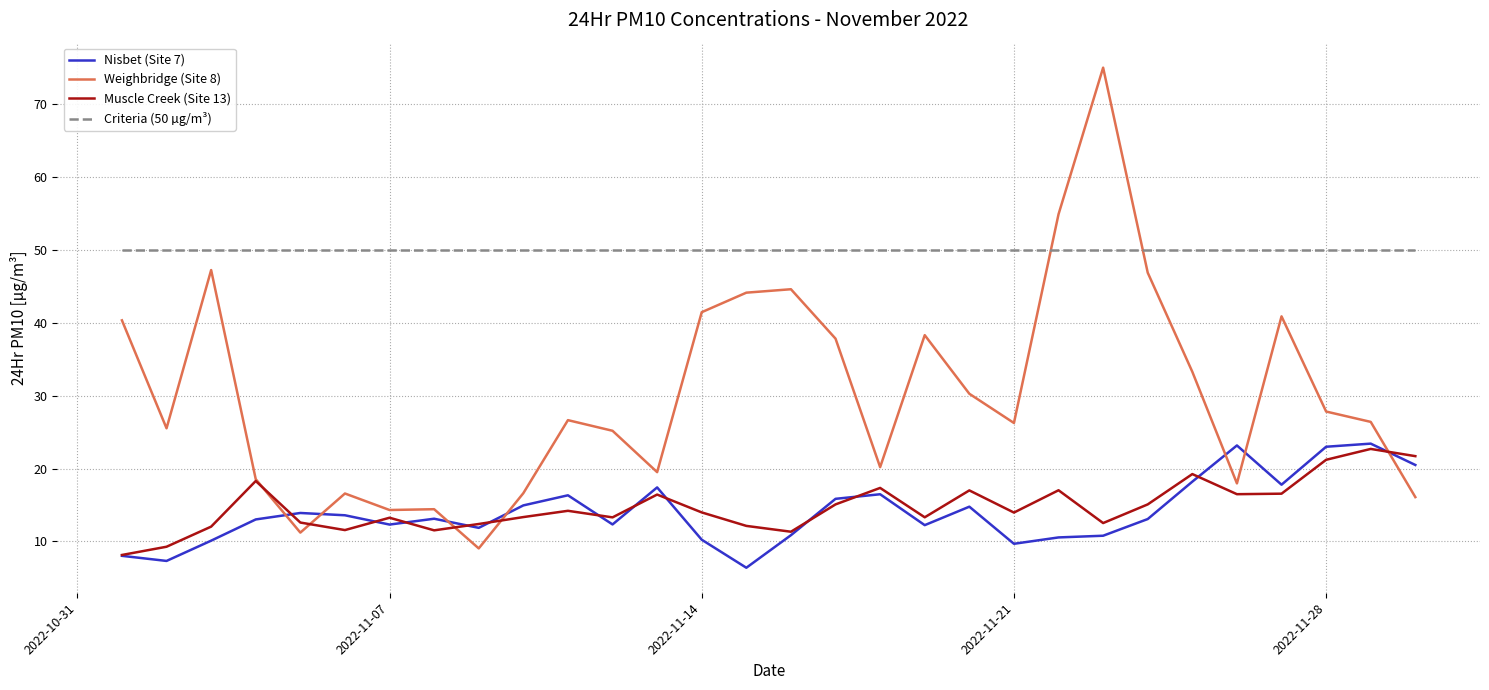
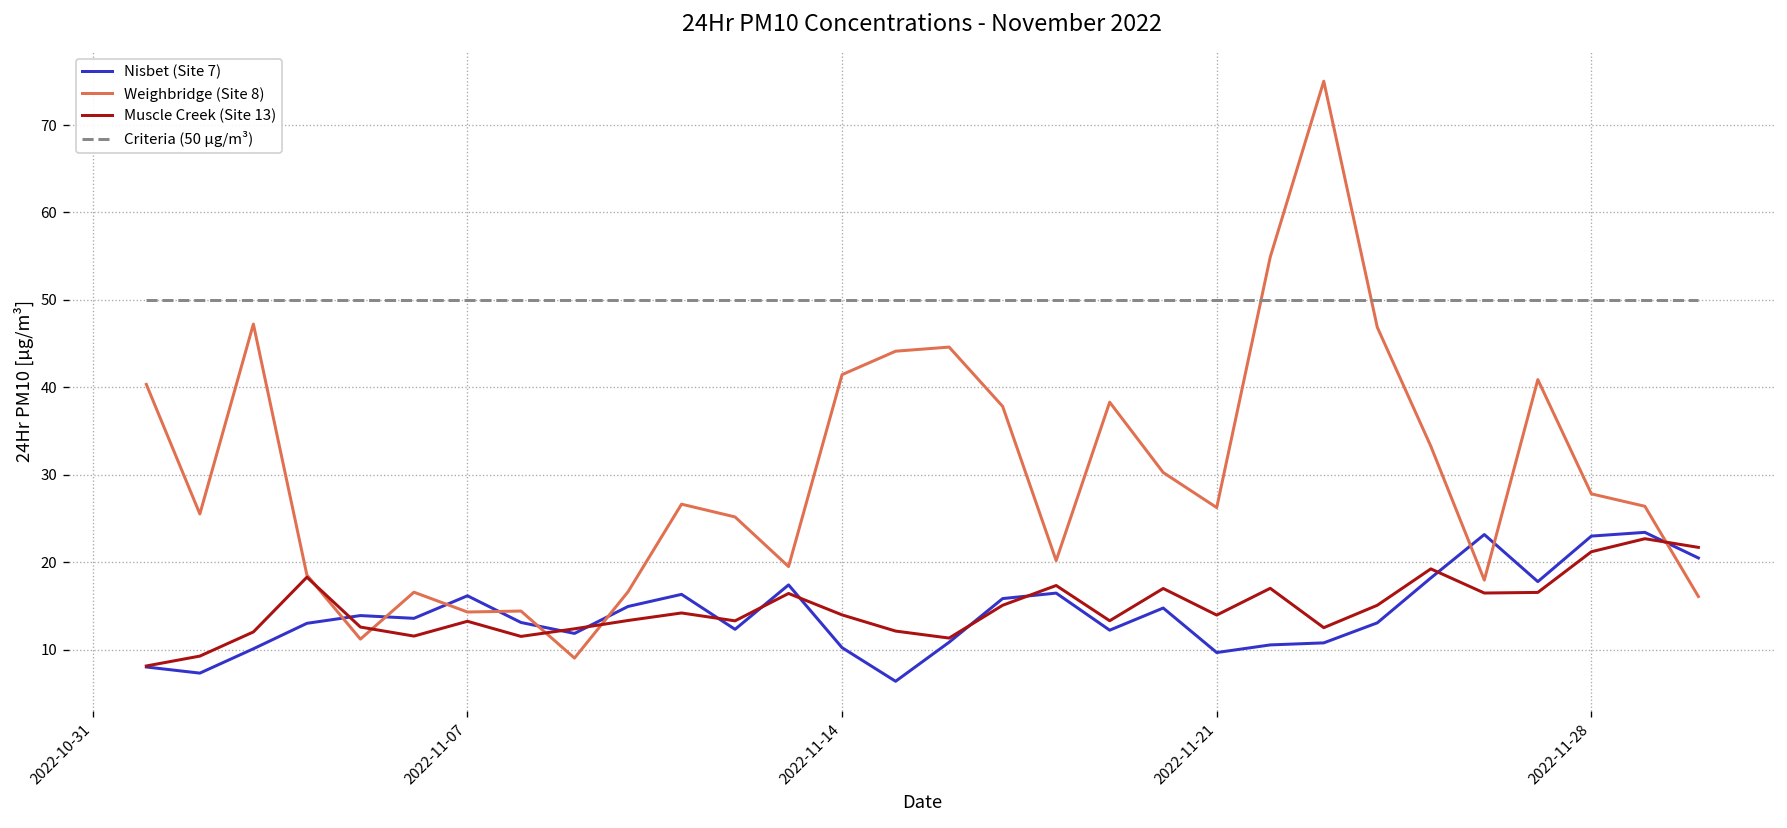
  {
    "Nisbet (Site 7)": {
-     "2022-11-07": 12,
+     "2022-11-07": 16,
      "2022-11-14": 10,
      "2022-11-21": 10,
      "2022-11-28": 23
    },
    "Weighbridge (Site 8)": {
      "2022-11-07": 14,
      "2022-11-14": 41,
      "2022-11-21": 26,
      "2022-11-28": 28
    },
    "Muscle Creek (Site 13)": {
      "2022-11-07": 13,
      "2022-11-14": 14,
      "2022-11-21": 14,
      "2022-11-28": 21
    },
    "Criteria (50 µg/m³)": {
      "2022-11-07": 50,
      "2022-11-14": 50,
      "2022-11-21": 50,
      "2022-11-28": 50
    }
  }
